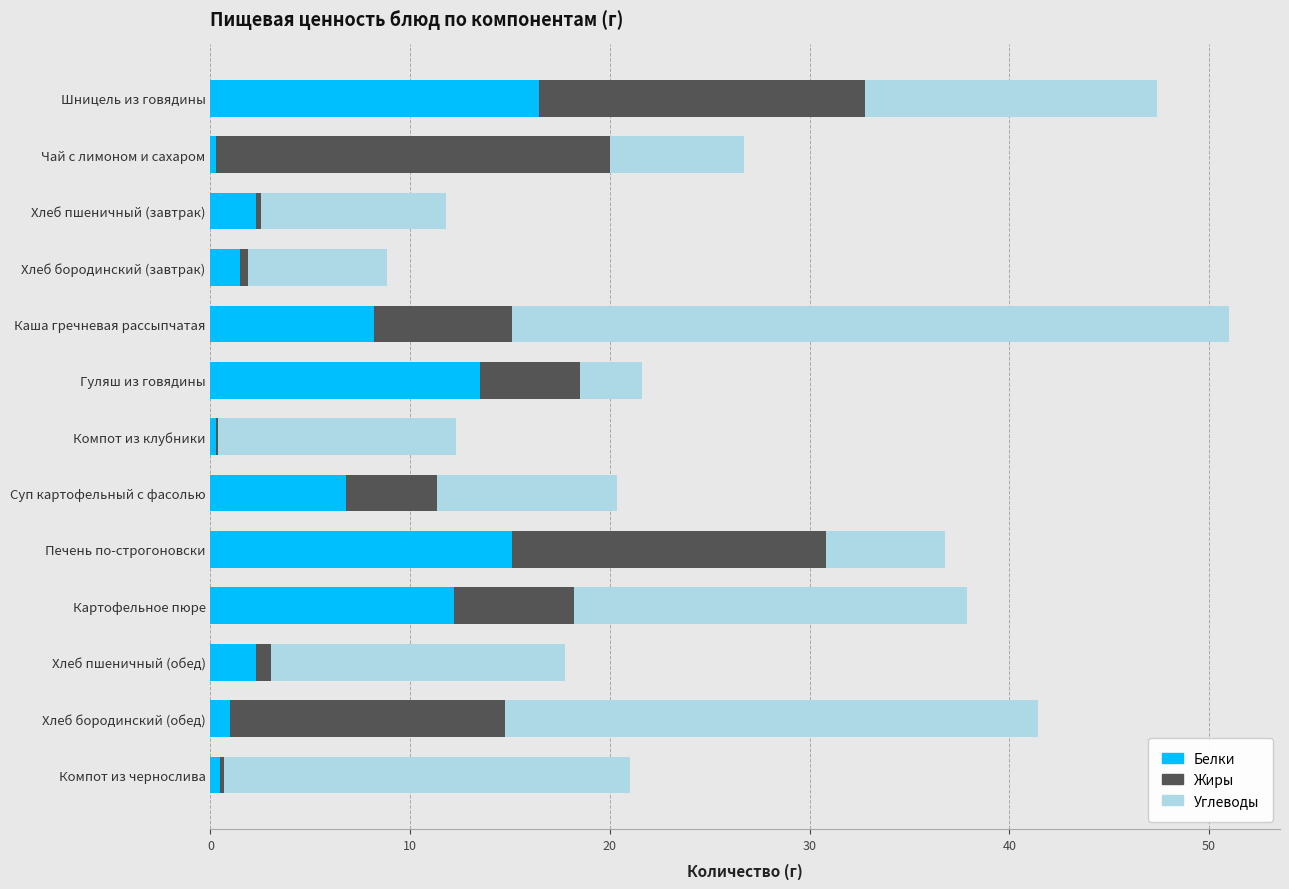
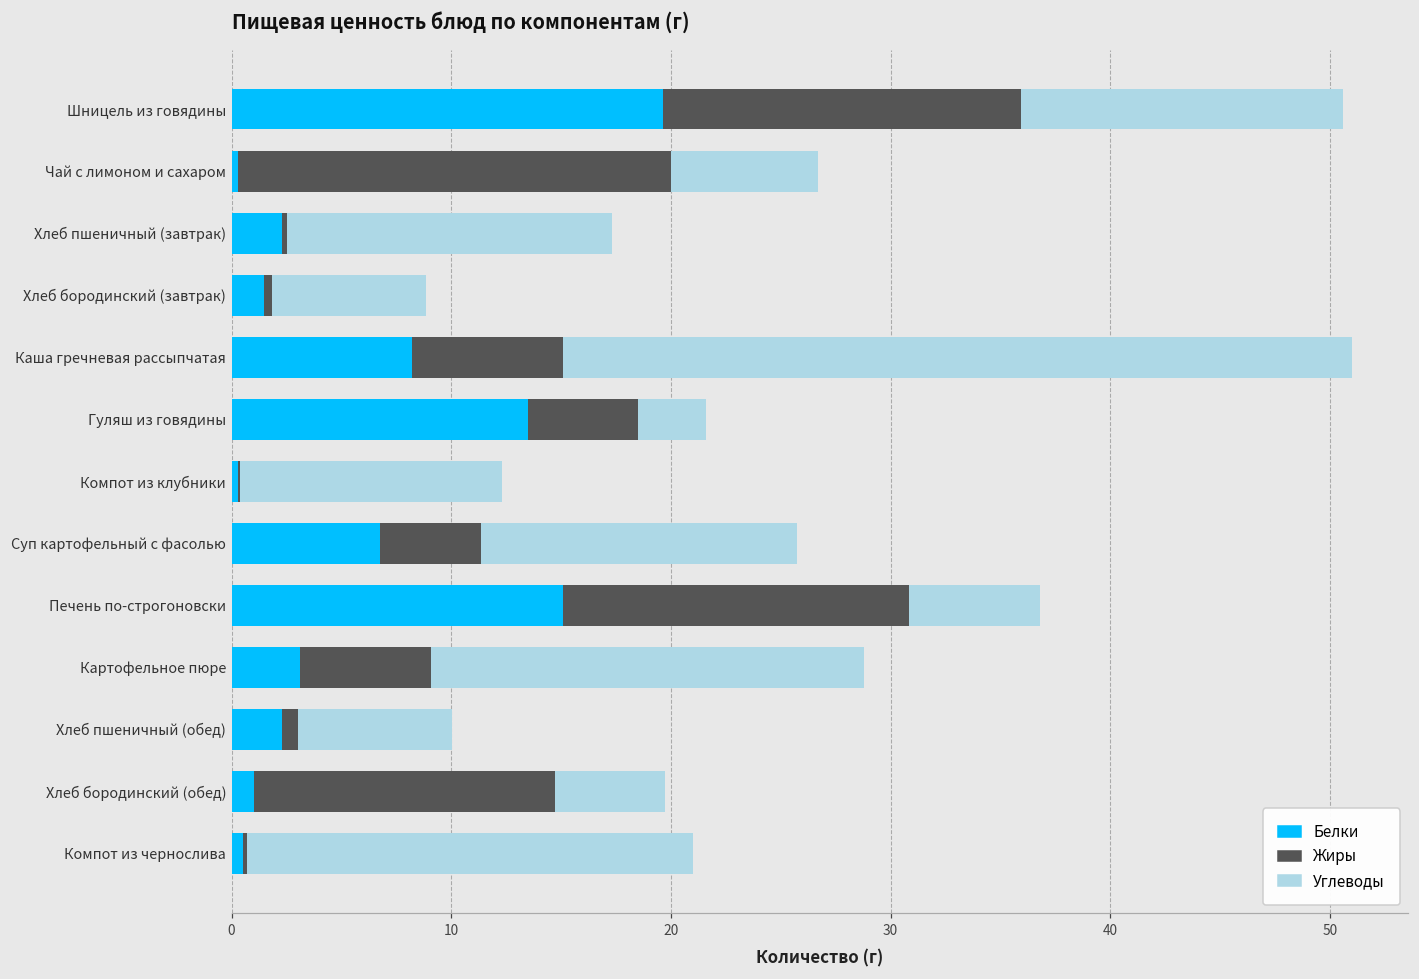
  {
    "Белки": {
-     "Шницель из говядины": 16.4,
+     "Шницель из говядины": 19.6,
      "Чай с лимоном и сахаром": 0.3,
      "Хлеб пшеничный (завтрак)": 2.3,
      "Хлеб бородинский (завтрак)": 1.5,
      "Каша гречневая рассыпчатая": 8.2,
      "Гуляш из говядины": 13.5,
      "Компот из клубники": 0.3,
      "Суп картофельный с фасолью": 6.8,
      "Печень по-строгоновски": 15.1,
-     "Картофельное пюре": 12.2,
+     "Картофельное пюре": 3.1,
      "Хлеб пшеничный (обед)": 2.3,
      "Хлеб бородинский (обед)": 1.0,
      "Компот из чернослива": 0.5
    },
    "Жиры": {
      "Шницель из говядины": 16.3,
      "Чай с лимоном и сахаром": 19.7,
      "Хлеб пшеничный (завтрак)": 0.2,
      "Хлеб бородинский (завтрак)": 0.4,
      "Каша гречневая рассыпчатая": 6.9,
      "Гуляш из говядины": 5.0,
      "Суп картофельный с фасолью": 4.6,
      "Печень по-строгоновски": 15.8,
      "Картофельное пюре": 6.0,
      "Хлеб пшеничный (обед)": 0.7,
      "Хлеб бородинский (обед)": 13.7,
      "Компот из чернослива": 0.2
    },
    "Углеводы": {
      "Шницель из говядины": 14.6,
      "Чай с лимоном и сахаром": 6.7,
-     "Хлеб пшеничный (завтрак)": 9.3,
+     "Хлеб пшеничный (завтрак)": 14.8,
      "Хлеб бородинский (завтрак)": 7.0,
      "Каша гречневая рассыпчатая": 35.9,
      "Гуляш из говядины": 3.1,
      "Компот из клубники": 11.9,
-     "Суп картофельный с фасолью": 9.0,
+     "Суп картофельный с фасолью": 14.4,
      "Печень по-строгоновски": 6.0,
      "Картофельное пюре": 19.7,
-     "Хлеб пшеничный (обед)": 14.8,
-     "Хлеб бородинский (обед)": 26.7,
+     "Хлеб пшеничный (обед)": 7.0,
+     "Хлеб бородинский (обед)": 5.0,
      "Компот из чернослива": 20.3
    }
  }
